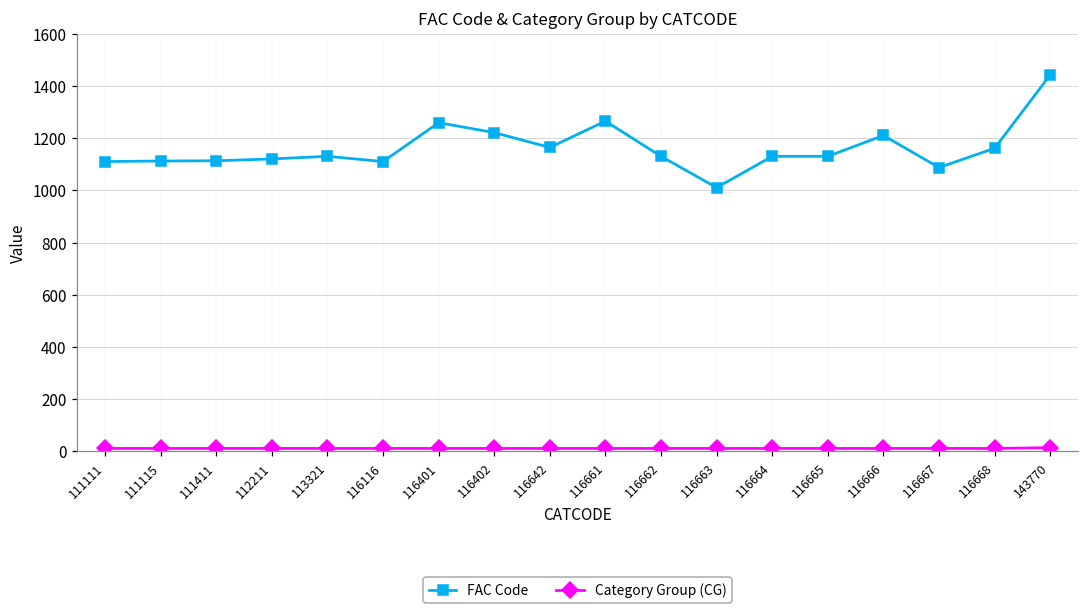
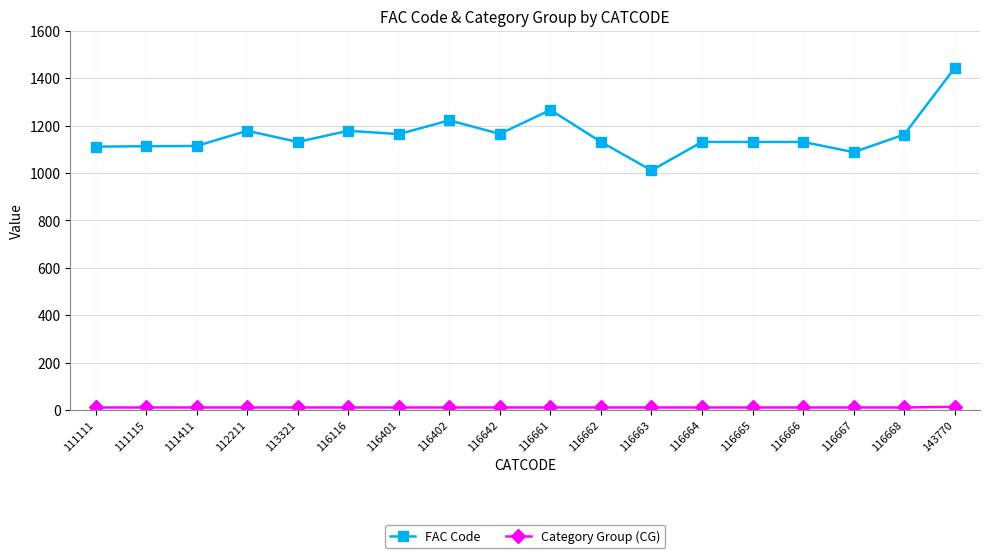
  {
    "FAC Code": {
      "111111": 1110,
      "111115": 1110,
      "111411": 1110,
-     "112211": 1120,
+     "112211": 1180,
      "113321": 1130,
-     "116116": 1110,
-     "116401": 1260,
+     "116116": 1180,
+     "116401": 1160,
      "116402": 1220,
      "116642": 1170,
      "116661": 1270,
      "116662": 1130,
      "116663": 1010,
      "116664": 1130,
      "116665": 1130,
-     "116666": 1210,
+     "116666": 1130,
      "116667": 1090,
      "116668": 1160,
      "143770": 1440
    },
    "Category Group (CG)": {
      "111111": 10,
      "111115": 10,
      "111411": 10,
      "112211": 10,
      "113321": 10,
      "116116": 10,
      "116401": 10,
      "116402": 10,
      "116642": 10,
      "116661": 10,
      "116662": 10,
      "116663": 10,
      "116664": 10,
      "116665": 10,
      "116666": 10,
      "116667": 10,
      "116668": 10,
      "143770": 10
    }
  }
